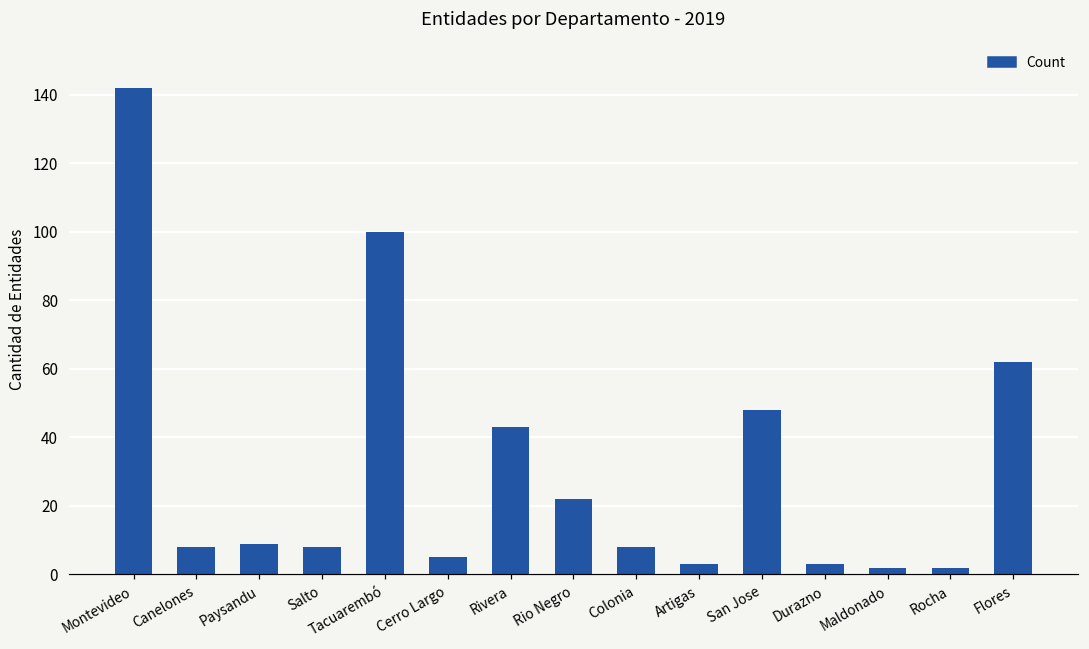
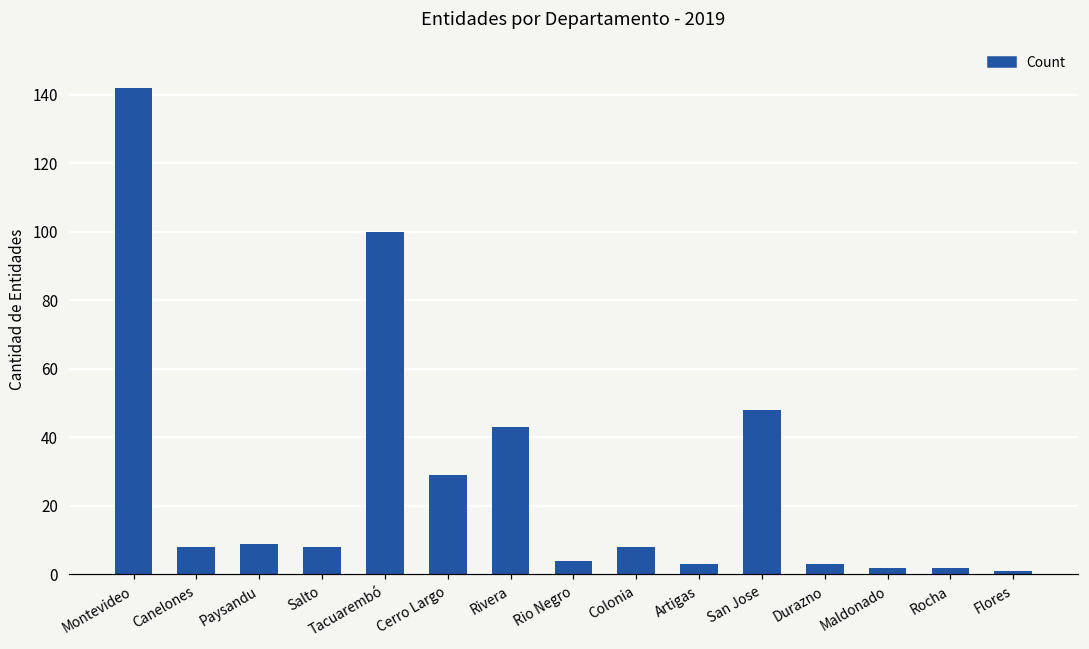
  {
    "Montevideo": 142,
    "Canelones": 8,
    "Paysandu": 9,
    "Salto": 8,
    "Tacuarembó": 100,
-   "Cerro Largo": 5,
+   "Cerro Largo": 29,
    "Rivera": 43,
-   "Rio Negro": 22,
+   "Rio Negro": 4,
    "Colonia": 8,
    "Artigas": 3,
    "San Jose": 48,
    "Durazno": 3,
    "Maldonado": 2,
    "Rocha": 2,
-   "Flores": 62
+   "Flores": 1
  }
